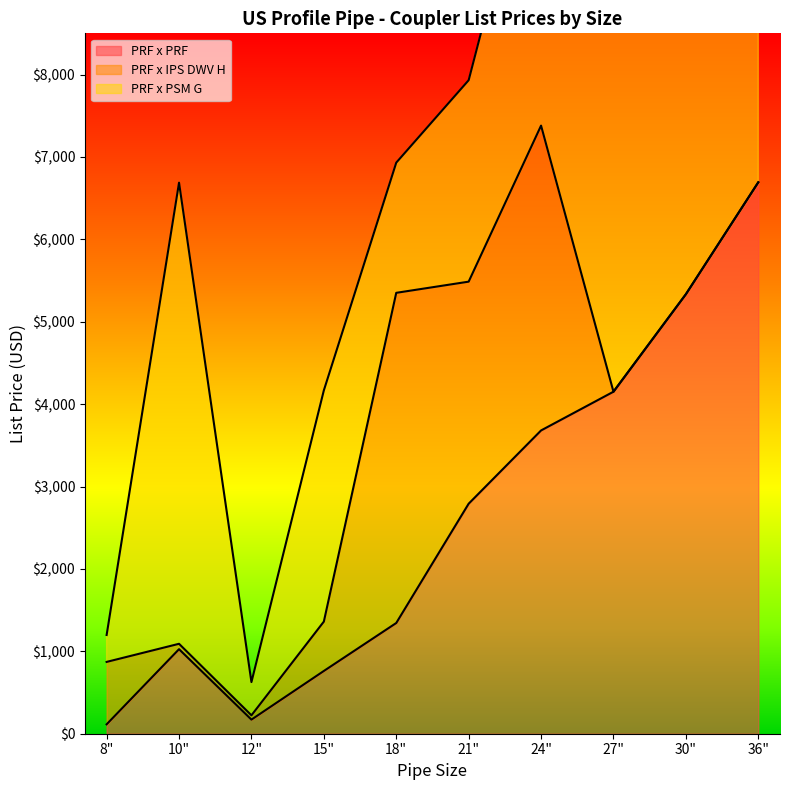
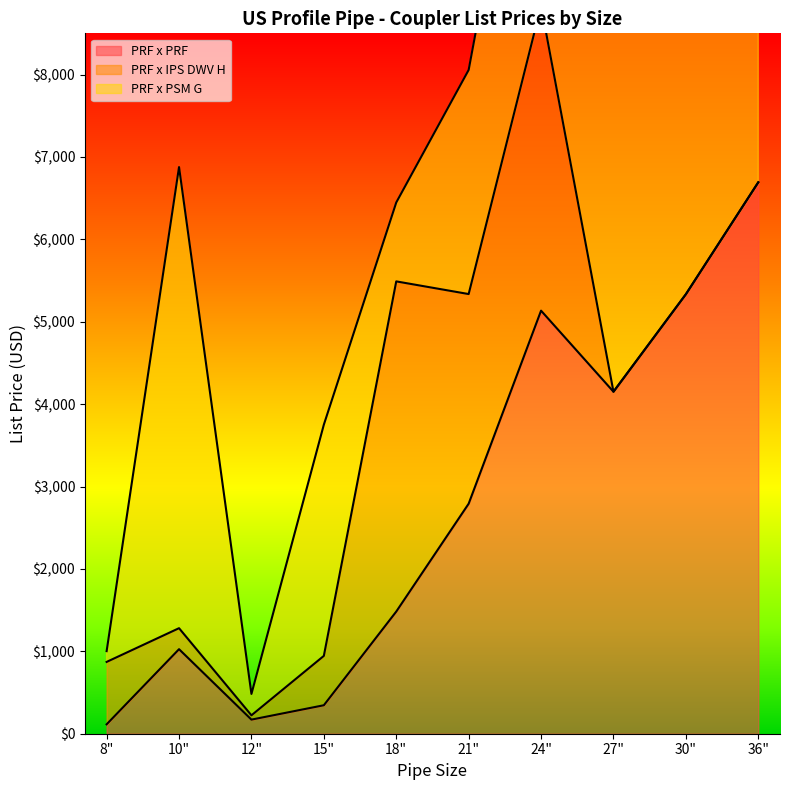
  {
    "PRF x PRF": {
      "8\"": "$100",
      "10\"": "$1,000",
      "12\"": "$200",
-     "15\"": "$800",
-     "18\"": "$1,300",
+     "15\"": "$300",
+     "18\"": "$1,500",
      "21\"": "$2,800",
-     "24\"": "$3,700"
+     "24\"": "$5,100"
    },
    "PRF x IPS DWV H": {
      "8\"": "$800",
-     "10\"": "$100",
+     "10\"": "$300",
      "12\"": "$100",
      "15\"": "$600",
      "18\"": "$4,000",
-     "21\"": "$2,700"
+     "21\"": "$2,500"
    },
    "PRF x PSM G": {
-     "8\"": "$300",
+     "8\"": "$100",
      "10\"": "$5,600",
-     "12\"": "$400",
+     "12\"": "$300",
      "15\"": "$2,800",
-     "18\"": "$1,600",
-     "21\"": "$2,400"
+     "18\"": "$1,000",
+     "21\"": "$2,700"
    }
  }
